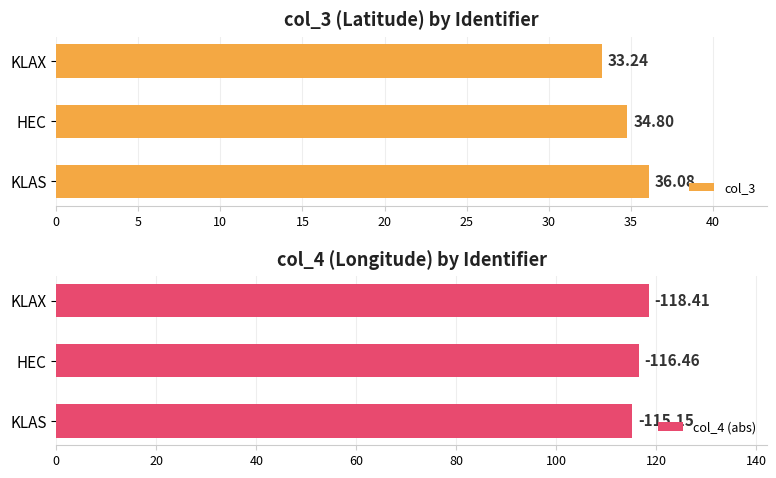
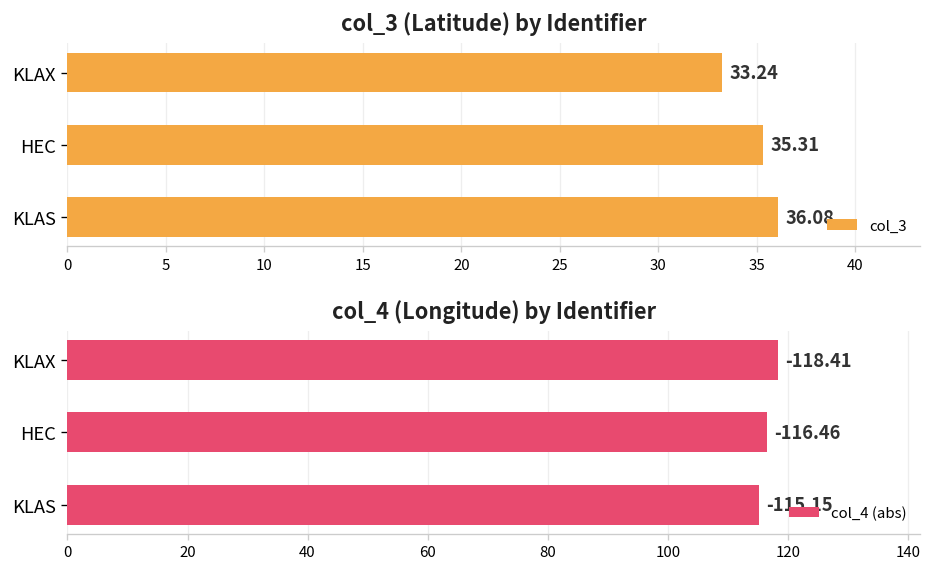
  {
    "col_3 (Latitude) by Identifier": {
      "KLAX": 33.24,
-     "HEC": 34.80,
+     "HEC": 35.31,
      "KLAS": 36.08
    }
  }
